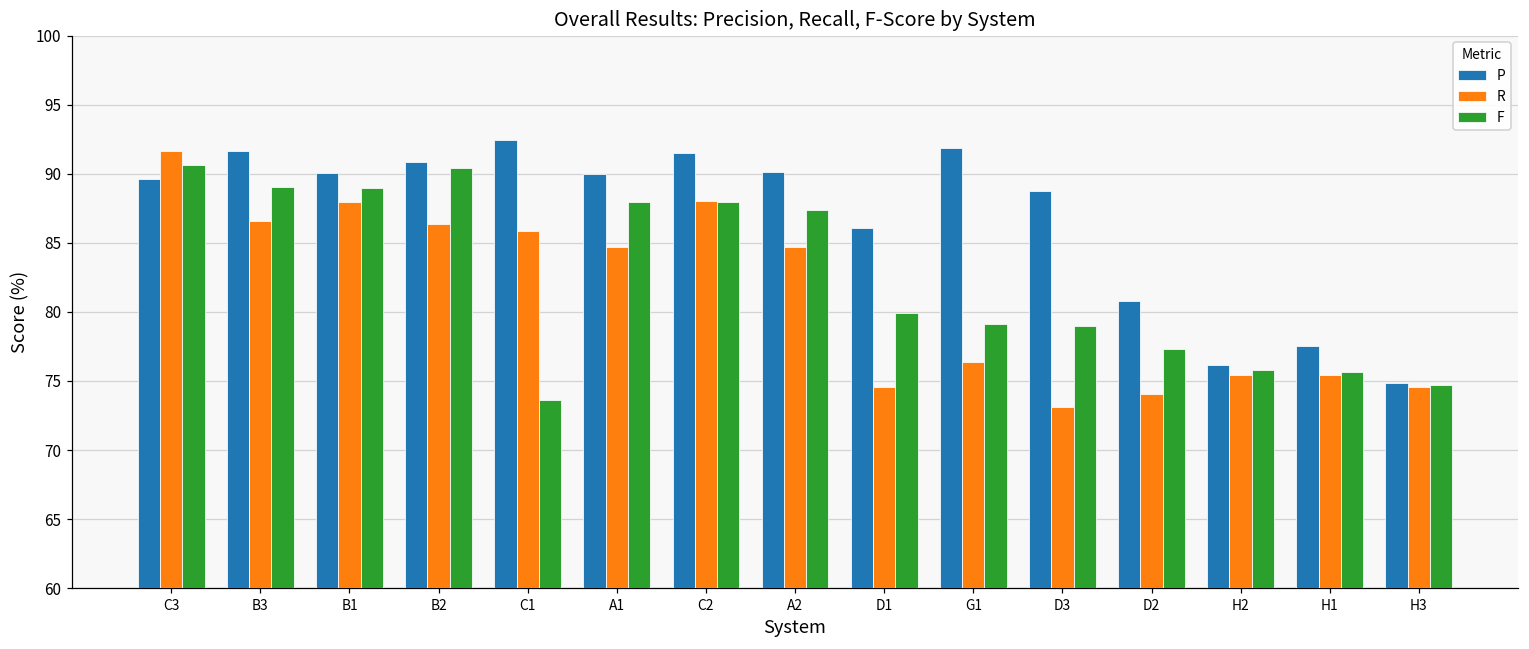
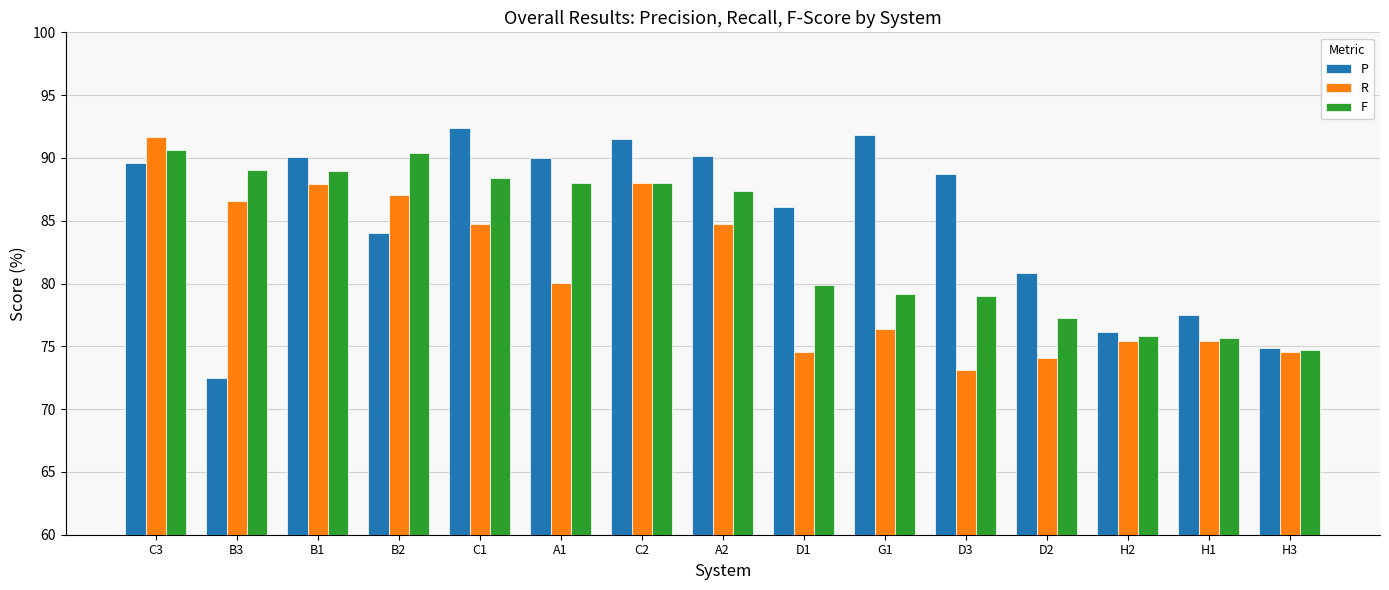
  {
    "P": {
      "C3": 89.6,
-     "B3": 91.7,
+     "B3": 72.4,
      "B1": 90.1,
-     "B2": 90.8,
+     "B2": 84.0,
      "C1": 92.4,
      "A1": 90.0,
      "C2": 91.5,
      "A2": 90.2,
      "D1": 86.1,
      "G1": 91.9,
      "D3": 88.7,
      "D2": 80.8,
      "H2": 76.2,
      "H1": 77.5,
      "H3": 74.9
    },
    "R": {
      "C3": 91.7,
      "B3": 86.6,
      "B1": 88.0,
-     "B2": 86.4,
-     "C1": 85.8,
-     "A1": 84.7,
+     "B2": 87.0,
+     "C1": 84.7,
+     "A1": 80.0,
      "C2": 88.0,
      "A2": 84.7,
      "D1": 74.5,
      "G1": 76.4,
      "D3": 73.2,
      "D2": 74.1,
      "H2": 75.5,
      "H1": 75.5,
      "H3": 74.5
    },
    "F": {
      "C3": 90.6,
      "B3": 89.1,
      "B1": 89.0,
      "B2": 90.4,
-     "C1": 73.6,
+     "C1": 88.4,
      "A1": 88.0,
      "C2": 88.0,
      "A2": 87.4,
      "D1": 79.9,
      "G1": 79.1,
      "D3": 79.0,
      "D2": 77.3,
      "H2": 75.8,
      "H1": 75.6,
      "H3": 74.7
    }
  }
